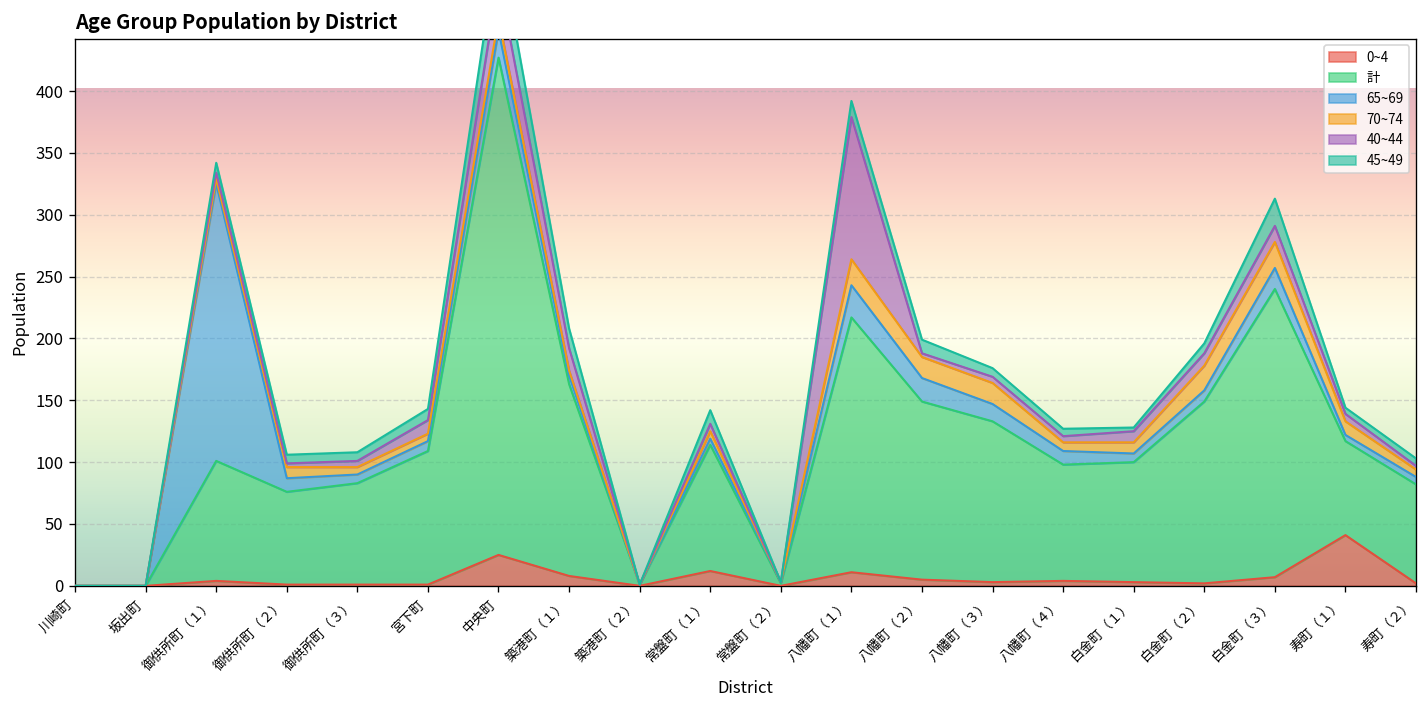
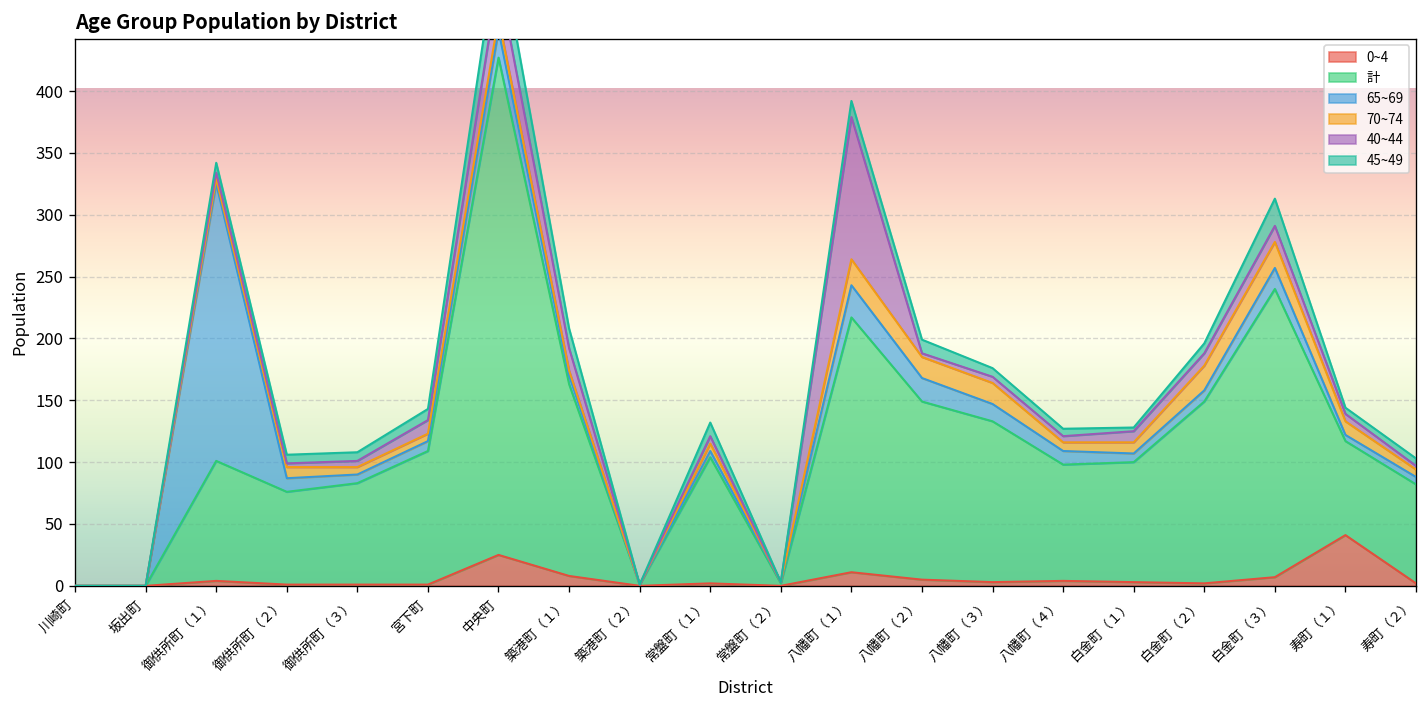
  {
    "0~4": {
      "御供所町（１）": 4,
      "御供所町（２）": 1,
      "御供所町（３）": 1,
      "宮下町": 1,
      "中央町": 25,
      "築港町（１）": 8,
-     "常盤町（１）": 12,
+     "常盤町（１）": 2,
      "八幡町（１）": 11,
      "八幡町（２）": 5,
      "八幡町（３）": 3,
      "八幡町（４）": 4,
      "白金町（１）": 3,
      "白金町（２）": 2,
      "白金町（３）": 7,
      "寿町（１）": 41,
      "寿町（２）": 2
    },
    "65~69": {
      "御供所町（１）": 224,
      "御供所町（２）": 11,
      "御供所町（３）": 7,
      "宮下町": 8,
      "築港町（１）": 7,
      "常盤町（１）": 5,
      "八幡町（１）": 26,
      "八幡町（２）": 19,
      "八幡町（３）": 14,
      "八幡町（４）": 11,
      "白金町（１）": 7,
      "白金町（２）": 9,
      "白金町（３）": 17,
      "寿町（１）": 5,
      "寿町（２）": 6
    },
    "70~74": {
      "御供所町（１）": 4,
      "御供所町（２）": 9,
      "御供所町（３）": 6,
      "宮下町": 6,
      "築港町（１）": 4,
      "常盤町（１）": 6,
      "八幡町（１）": 21,
      "八幡町（２）": 17,
      "八幡町（３）": 17,
      "八幡町（４）": 7,
      "白金町（１）": 9,
      "白金町（２）": 20,
      "白金町（３）": 21,
      "寿町（１）": 11,
      "寿町（２）": 6
    },
    "40~44": {
      "御供所町（１）": 5,
      "御供所町（２）": 3,
      "御供所町（３）": 5,
      "宮下町": 11,
      "築港町（１）": 18,
      "常盤町（１）": 6,
      "八幡町（１）": 115,
      "八幡町（２）": 3,
      "八幡町（３）": 5,
      "八幡町（４）": 5,
      "白金町（１）": 9,
      "白金町（２）": 10,
      "白金町（３）": 13,
      "寿町（１）": 6,
      "寿町（２）": 3
    }
  }
